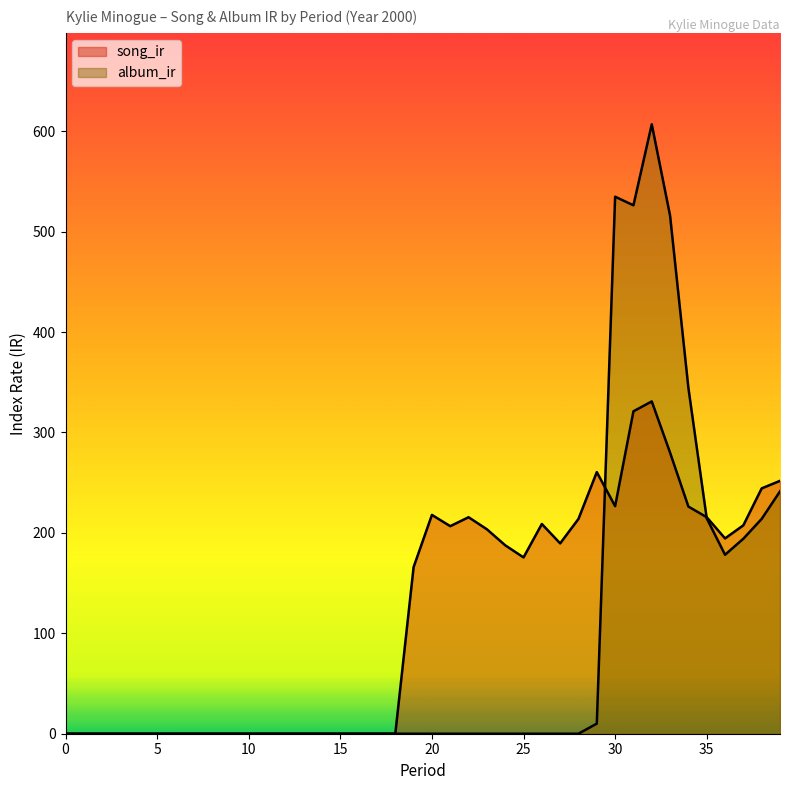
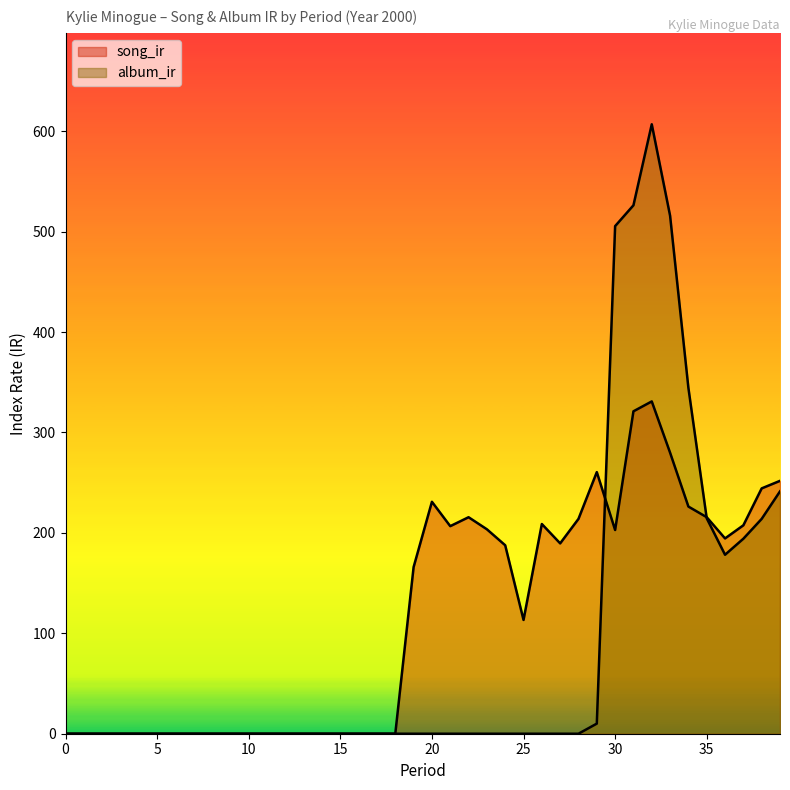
  {
    "song_ir": {
-     "20": 218,
-     "25": 176,
-     "30": 227
+     "20": 231,
+     "25": 113,
+     "30": 203
    },
    "album_ir": {
      "20": 0,
      "25": 0,
-     "30": 535
+     "30": 505
    }
  }
